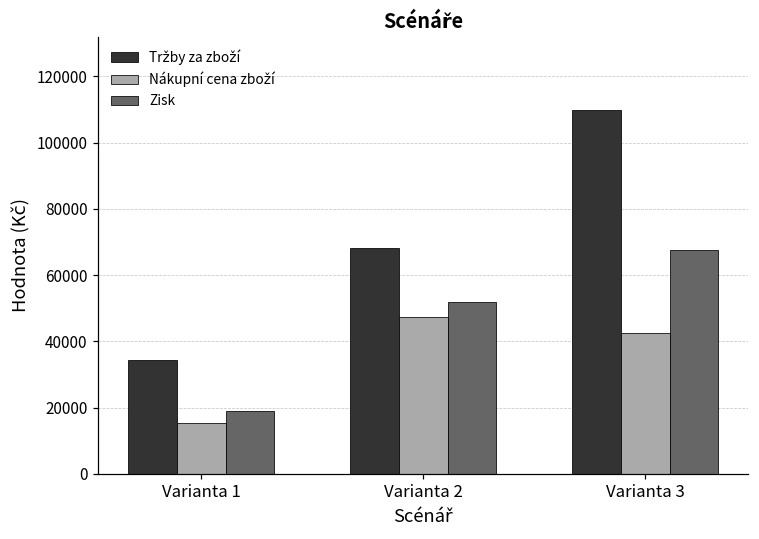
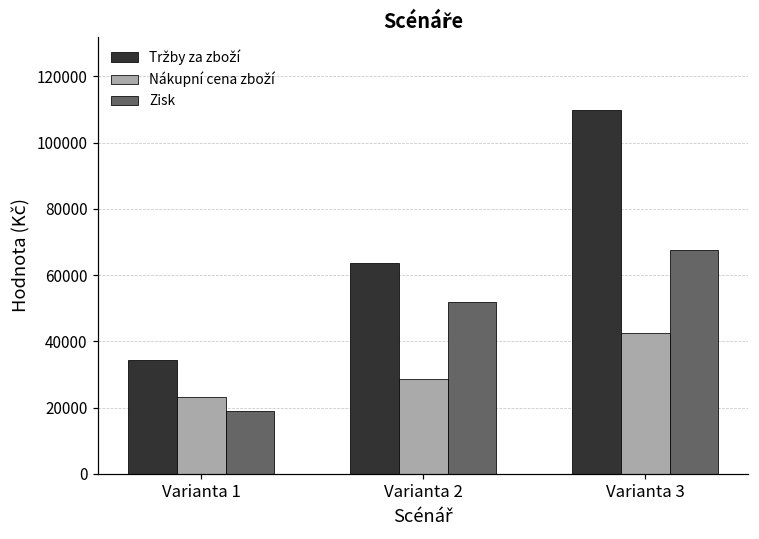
  {
    "Tržby za zboží": {
      "Varianta 1": 34000,
-     "Varianta 2": 68000,
+     "Varianta 2": 64000,
      "Varianta 3": 110000
    },
    "Nákupní cena zboží": {
-     "Varianta 1": 15000,
-     "Varianta 2": 47000,
+     "Varianta 1": 23000,
+     "Varianta 2": 29000,
      "Varianta 3": 43000
    },
    "Zisk": {
      "Varianta 1": 19000,
      "Varianta 2": 52000,
      "Varianta 3": 68000
    }
  }
